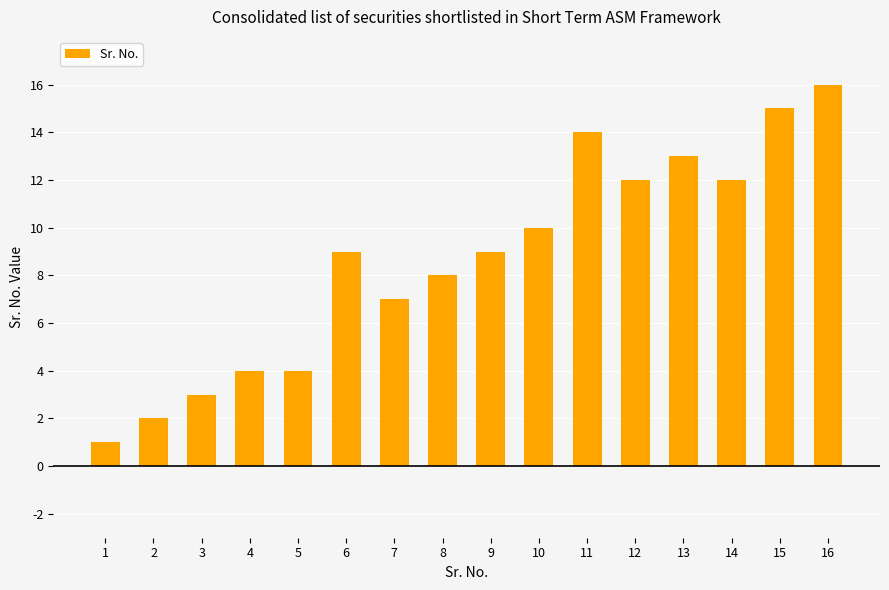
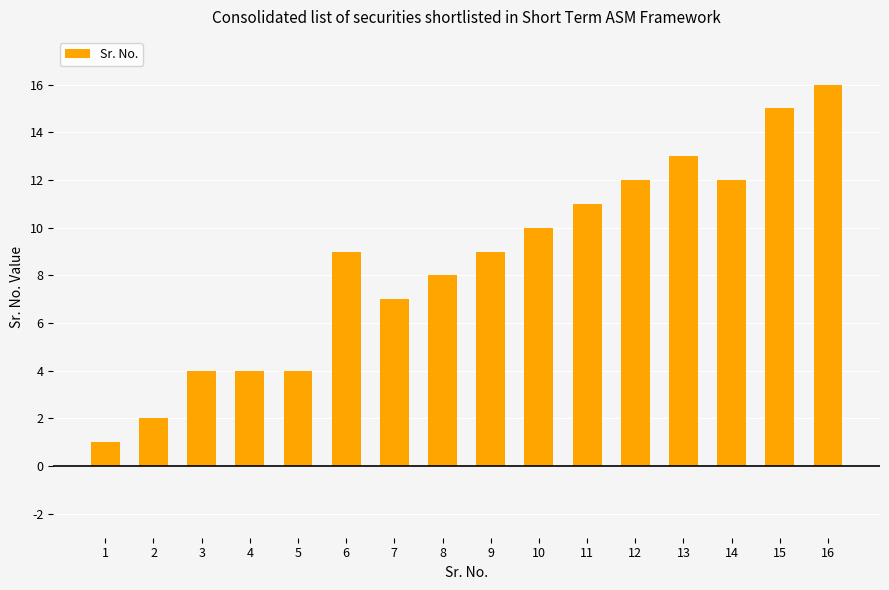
  {
    "1": 1,
    "2": 2,
-   "3": 3,
+   "3": 4,
    "4": 4,
    "5": 4,
    "6": 9,
    "7": 7,
    "8": 8,
    "9": 9,
    "10": 10,
-   "11": 14,
+   "11": 11,
    "12": 12,
    "13": 13,
    "14": 12,
    "15": 15,
    "16": 16
  }
